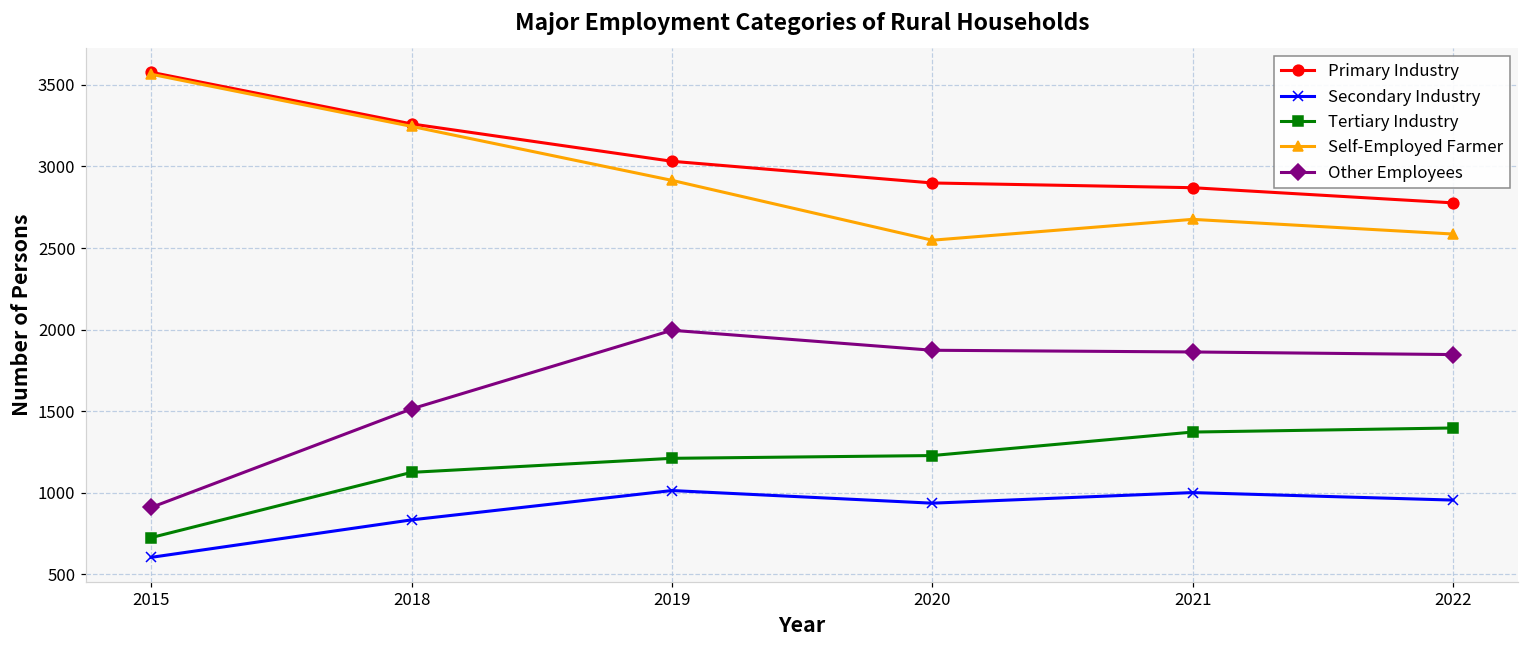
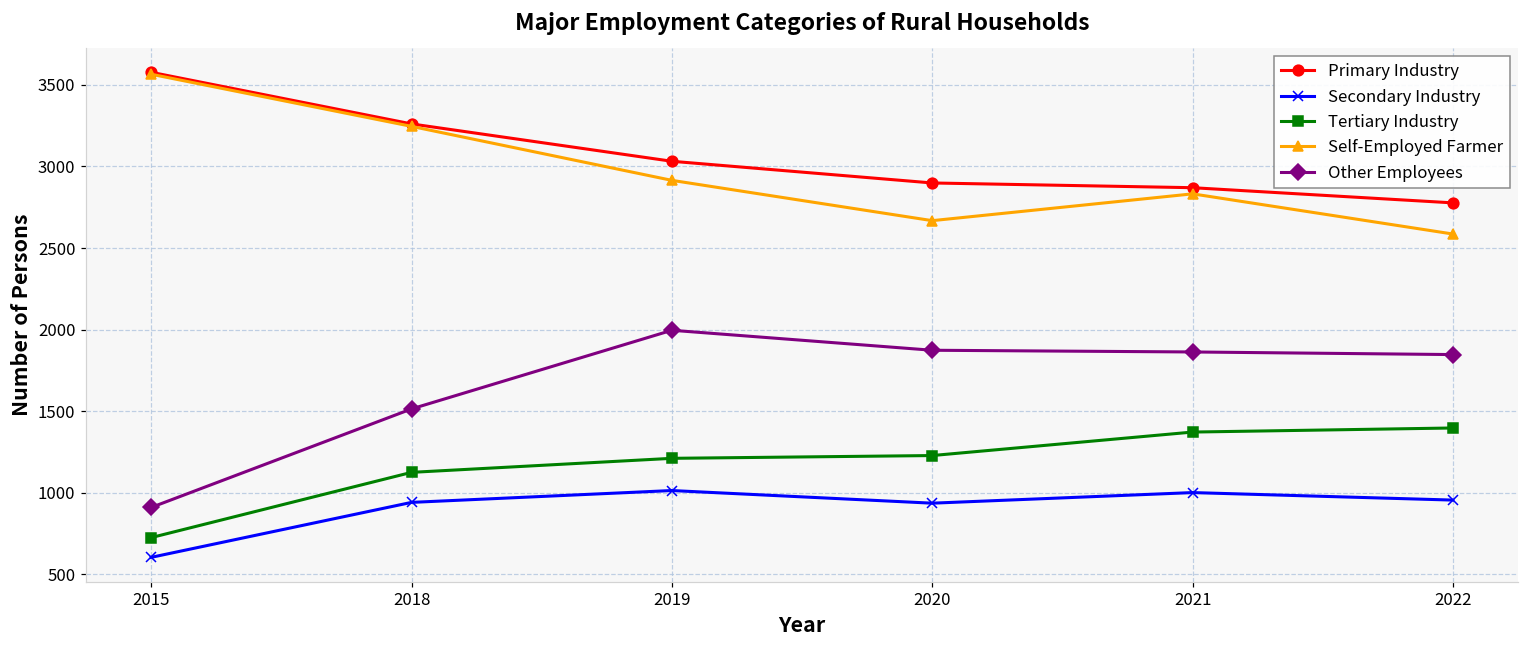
  {
    "Primary Industry": {
      "2019": 3030,
      "2020": 2900,
      "2021": 2870,
      "2022": 2780
    },
    "Secondary Industry": {
      "2015": 600,
-     "2018": 830,
+     "2018": 940,
      "2019": 1010,
      "2020": 940,
      "2021": 1000,
      "2022": 960
    },
    "Tertiary Industry": {
      "2015": 730,
      "2018": 1130,
      "2019": 1210,
      "2020": 1230,
      "2021": 1370,
      "2022": 1400
    },
    "Self-Employed Farmer": {
      "2019": 2920,
-     "2020": 2550,
-     "2021": 2680,
+     "2020": 2670,
+     "2021": 2830,
      "2022": 2590
    },
    "Other Employees": {
      "2015": 910,
      "2018": 1510,
      "2019": 2000,
      "2020": 1870,
      "2021": 1860,
      "2022": 1850
    }
  }
